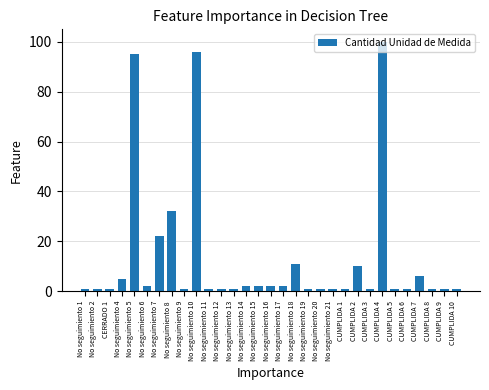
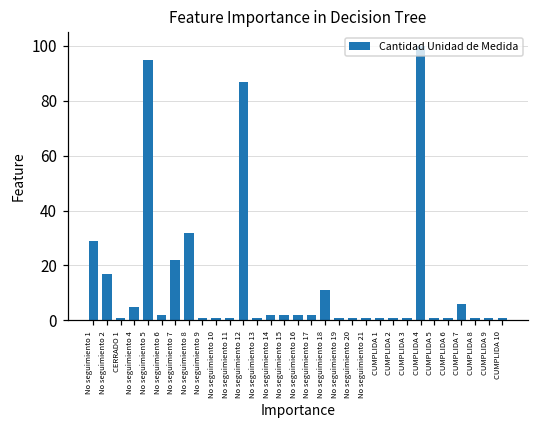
  {
-   "No seguimiento 1": 1,
-   "No seguimiento 2": 1,
+   "No seguimiento 1": 29,
+   "No seguimiento 2": 17,
    "No seguimiento 4": 5,
    "No seguimiento 5": 95,
    "No seguimiento 6": 2,
    "No seguimiento 7": 22,
    "No seguimiento 8": 32,
-   "No seguimiento 10": 96,
-   "No seguimiento 12": 1,
+   "No seguimiento 10": 1,
+   "No seguimiento 12": 87,
    "No seguimiento 14": 2,
    "No seguimiento 15": 2,
    "No seguimiento 16": 2,
    "No seguimiento 17": 2,
    "No seguimiento 18": 11,
-   "CUMPLIDA 2": 10,
+   "CUMPLIDA 2": 1,
    "CUMPLIDA 7": 6
  }
